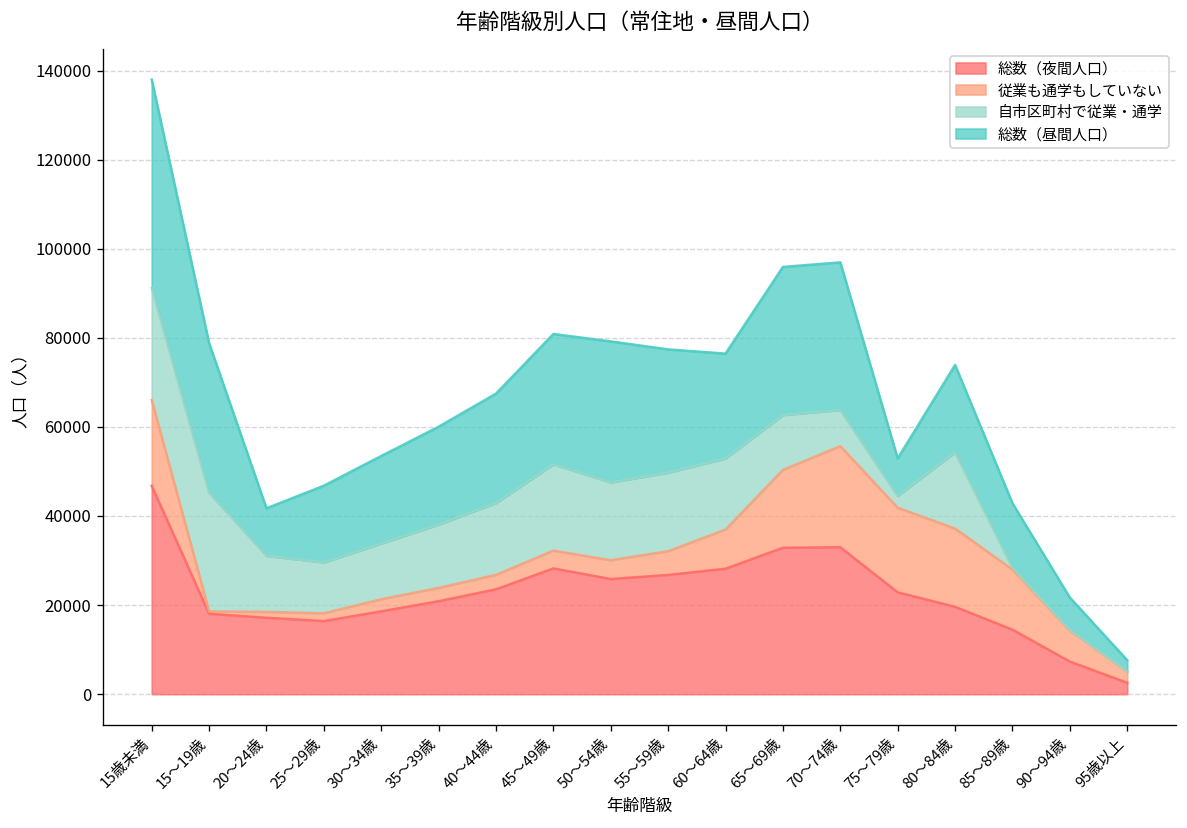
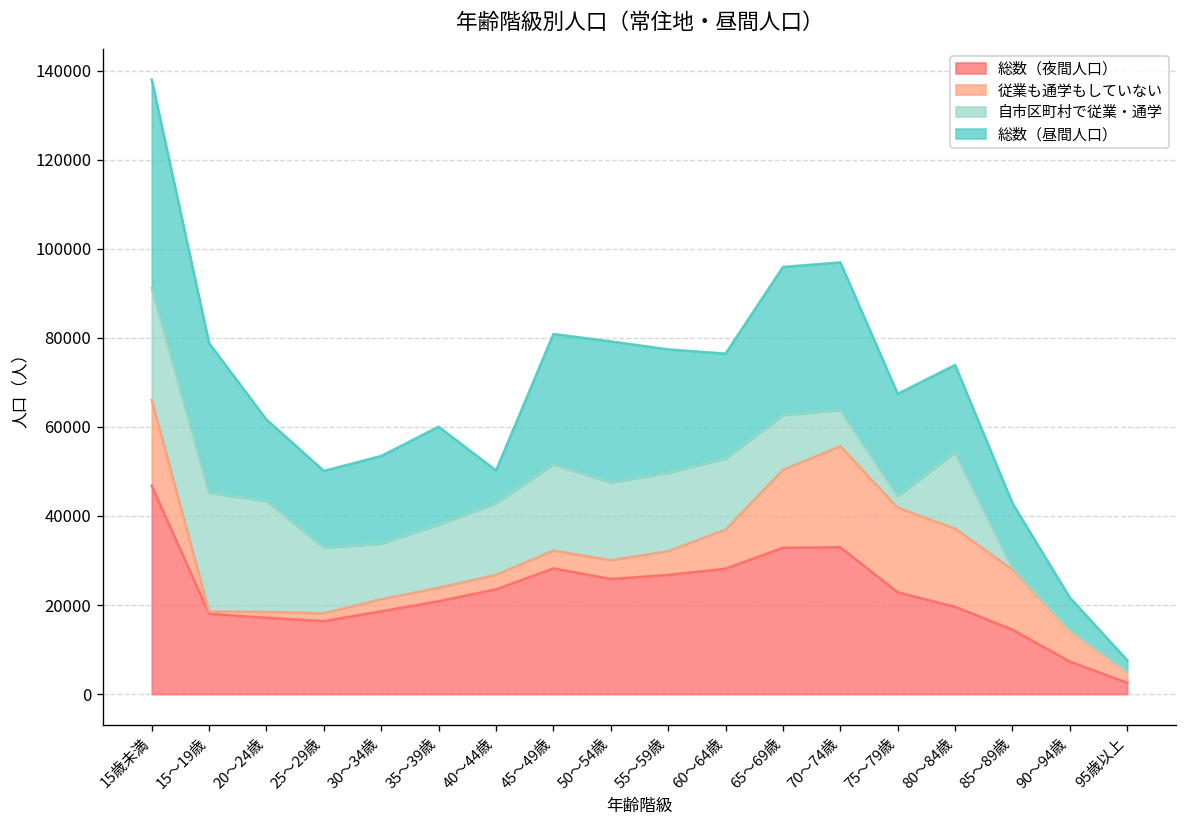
  {
    "自市区町村で従業・通学": {
      "15歳未満": 25000,
      "15～19歳": 27000,
-     "20～24歳": 13000,
-     "25～29歳": 11000,
+     "20～24歳": 25000,
+     "25～29歳": 15000,
      "30～34歳": 13000,
      "35～39歳": 14000,
      "40～44歳": 16000,
      "45～49歳": 19000,
      "50～54歳": 17000,
      "55～59歳": 18000,
      "60～64歳": 16000,
      "65～69歳": 12000,
      "70～74歳": 8000,
      "75～79歳": 3000,
      "80～84歳": 17000
    },
    "総数（昼間人口）": {
      "15歳未満": 47000,
      "15～19歳": 34000,
-     "20～24歳": 11000,
+     "20～24歳": 18000,
      "25～29歳": 17000,
      "30～34歳": 20000,
      "35～39歳": 22000,
-     "40～44歳": 25000,
+     "40～44歳": 7000,
      "45～49歳": 29000,
      "50～54歳": 32000,
      "55～59歳": 28000,
      "60～64歳": 24000,
      "65～69歳": 33000,
      "70～74歳": 33000,
-     "75～79歳": 8000,
+     "75～79歳": 23000,
      "80～84歳": 20000,
      "85～89歳": 14000,
      "90～94歳": 7000,
      "95歳以上": 3000
    }
  }
